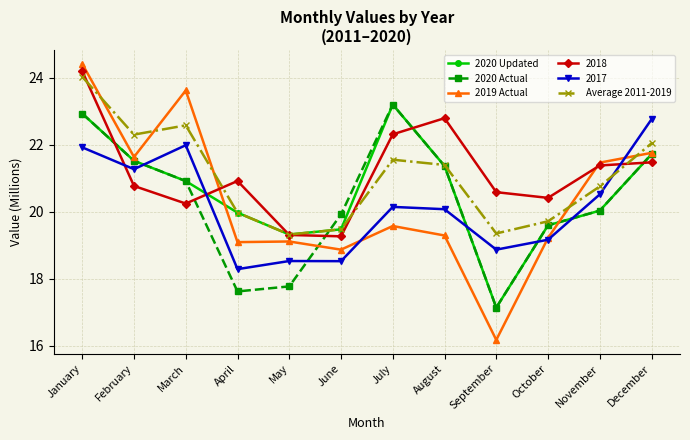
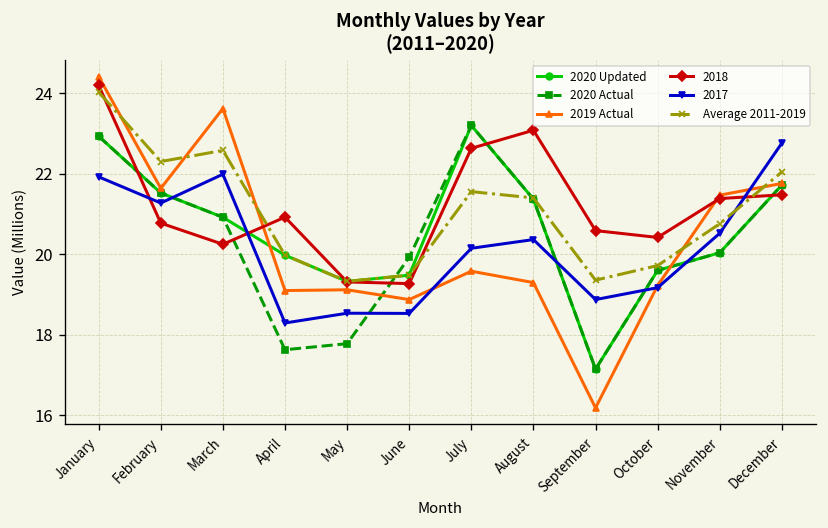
  {
    "2019 Actual": {
      "January": 24.4,
      "February": 21.6,
      "March": 23.6,
      "April": 19.1,
      "May": 19.1,
      "June": 18.9,
      "July": 19.6,
      "August": 19.3,
      "September": 16.2,
      "November": 21.5
    },
    "2018": {
      "January": 24.2,
      "February": 20.8,
      "March": 20.2,
      "April": 20.9,
      "June": 19.3,
-     "July": 22.3,
-     "August": 22.8,
+     "July": 22.6,
+     "August": 23.1,
      "September": 20.6,
      "October": 20.4,
      "November": 21.4,
      "December": 21.5
    },
    "2017": {
      "January": 21.9,
      "February": 21.3,
      "March": 22.0,
      "April": 18.3,
      "May": 18.5,
      "June": 18.5,
      "July": 20.1,
-     "August": 20.1,
+     "August": 20.4,
      "September": 18.9,
      "November": 20.5,
      "December": 22.8
    },
    "Average 2011-2019": {
      "January": 24.0,
      "February": 22.3,
      "March": 22.6,
      "July": 21.6,
      "September": 19.4,
      "October": 19.7,
      "November": 20.8,
      "December": 22.0
    }
  }
